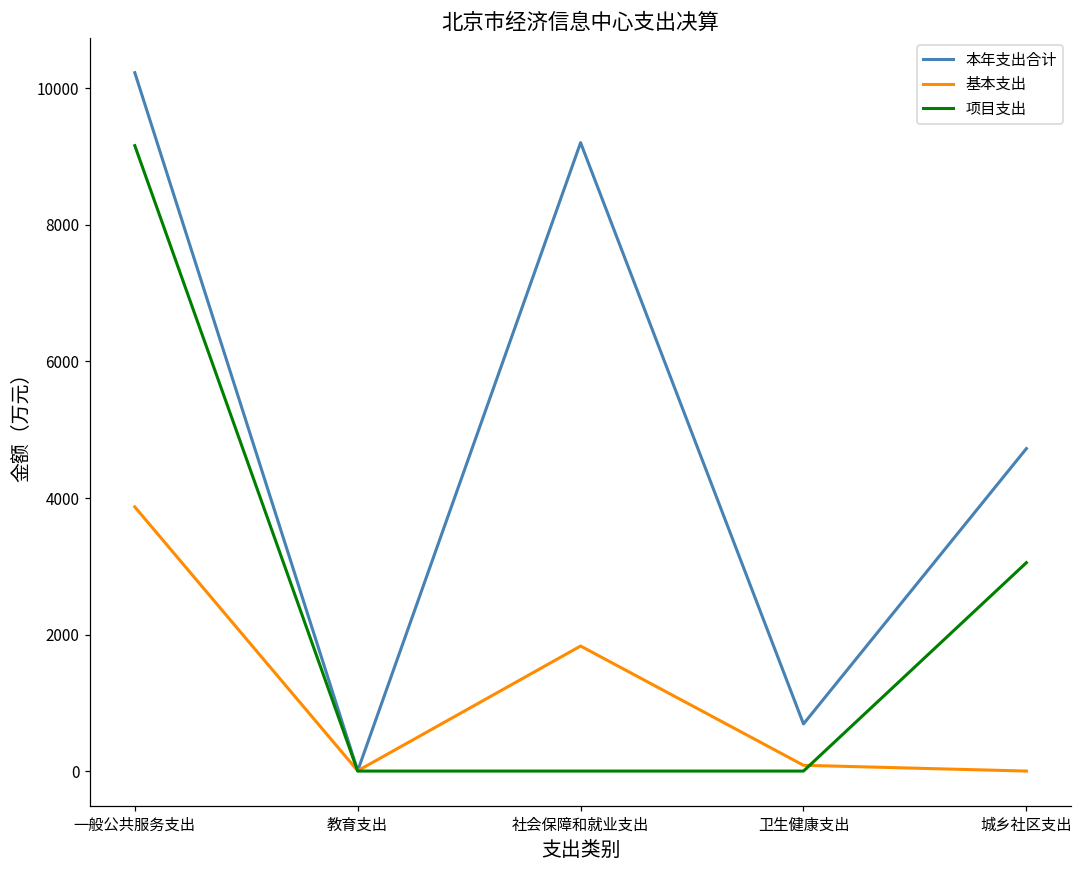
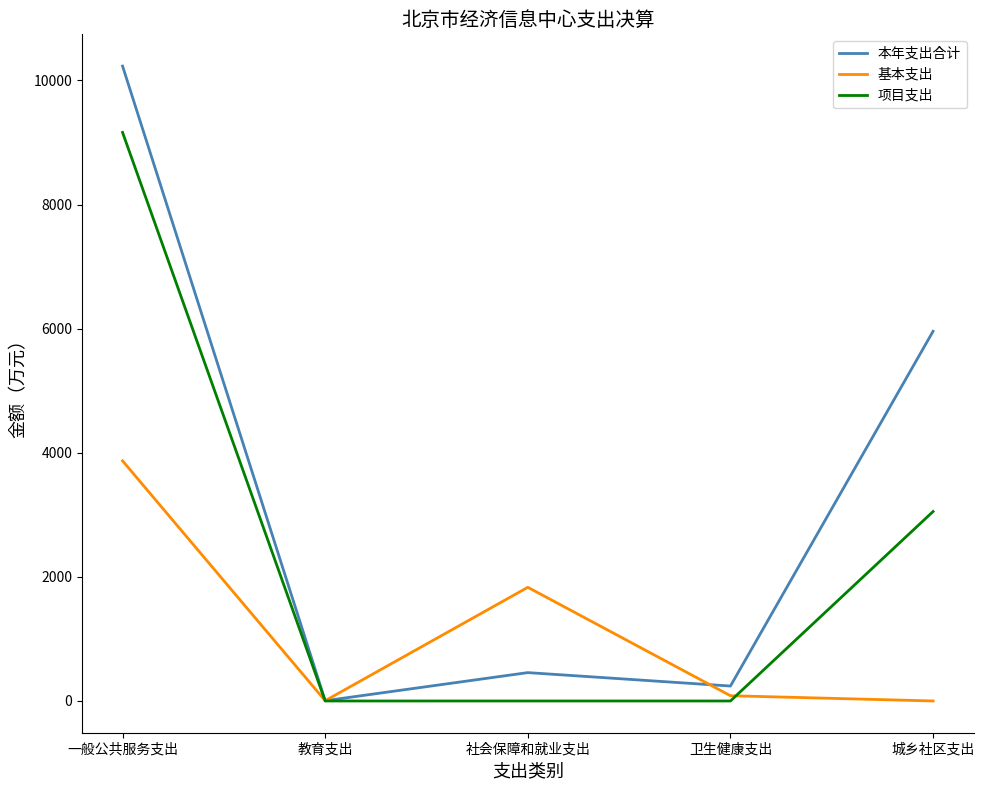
  {
    "本年支出合计": {
      "一般公共服务支出": 10200,
-     "社会保障和就业支出": 9200,
-     "卫生健康支出": 700,
-     "城乡社区支出": 4700
+     "社会保障和就业支出": 500,
+     "卫生健康支出": 200,
+     "城乡社区支出": 6000
    },
    "基本支出": {
      "一般公共服务支出": 3900,
      "社会保障和就业支出": 1800,
      "卫生健康支出": 100,
      "城乡社区支出": 0
    },
    "项目支出": {
      "一般公共服务支出": 9200,
      "社会保障和就业支出": 0,
      "卫生健康支出": 0,
      "城乡社区支出": 3100
    }
  }
